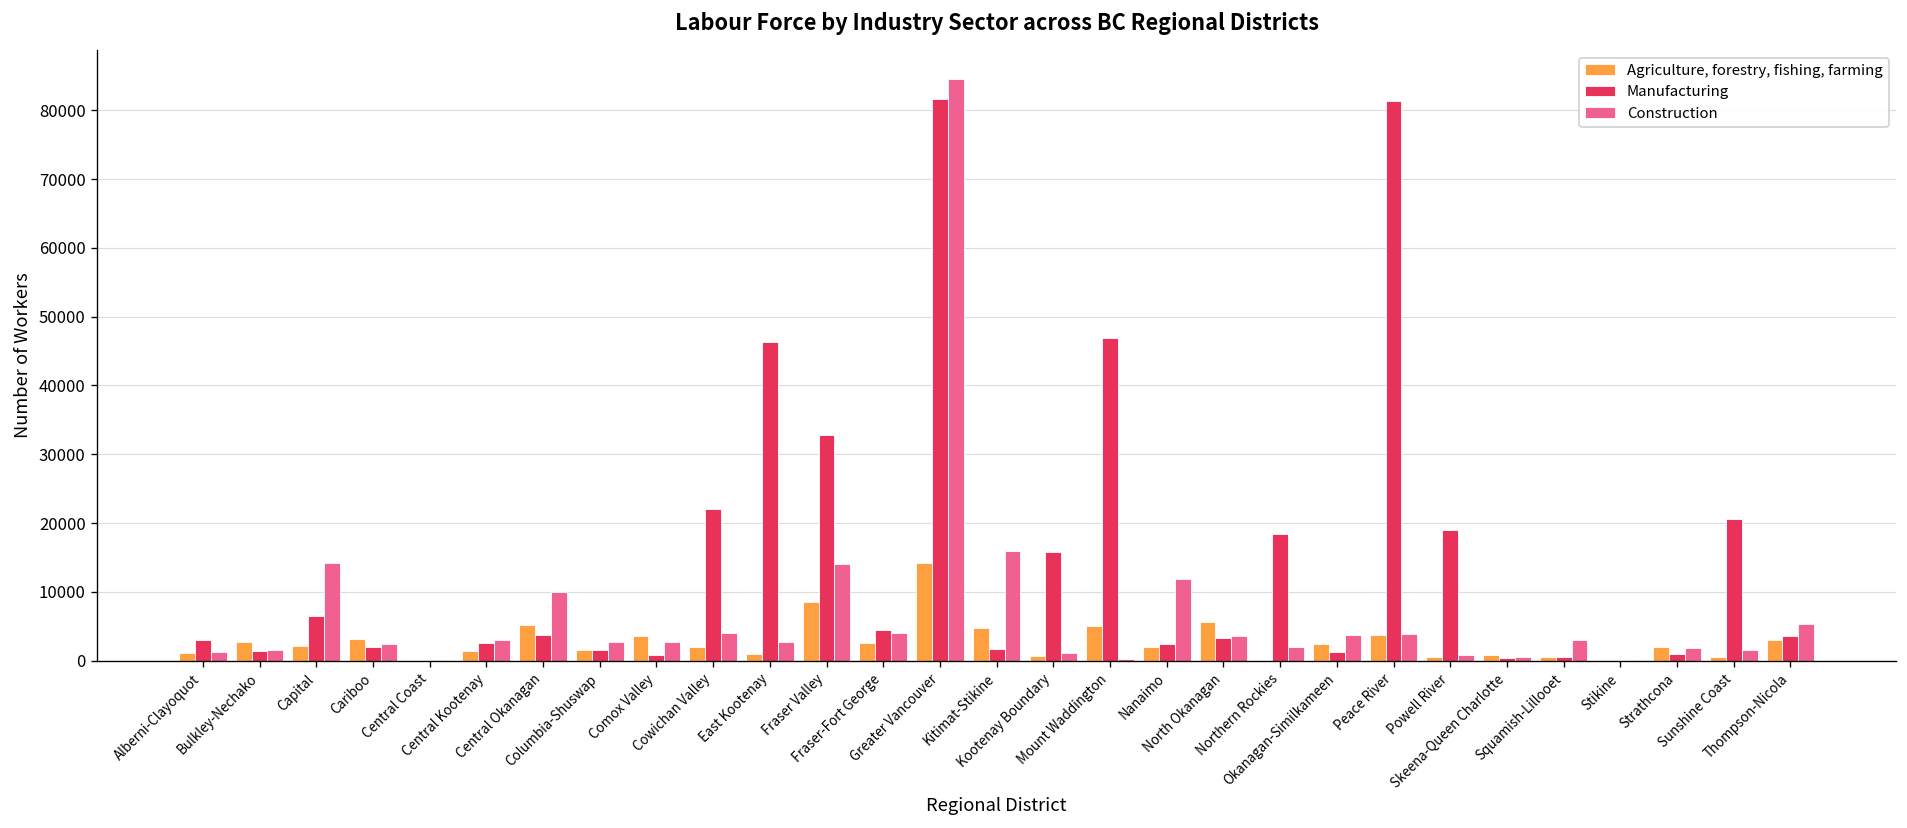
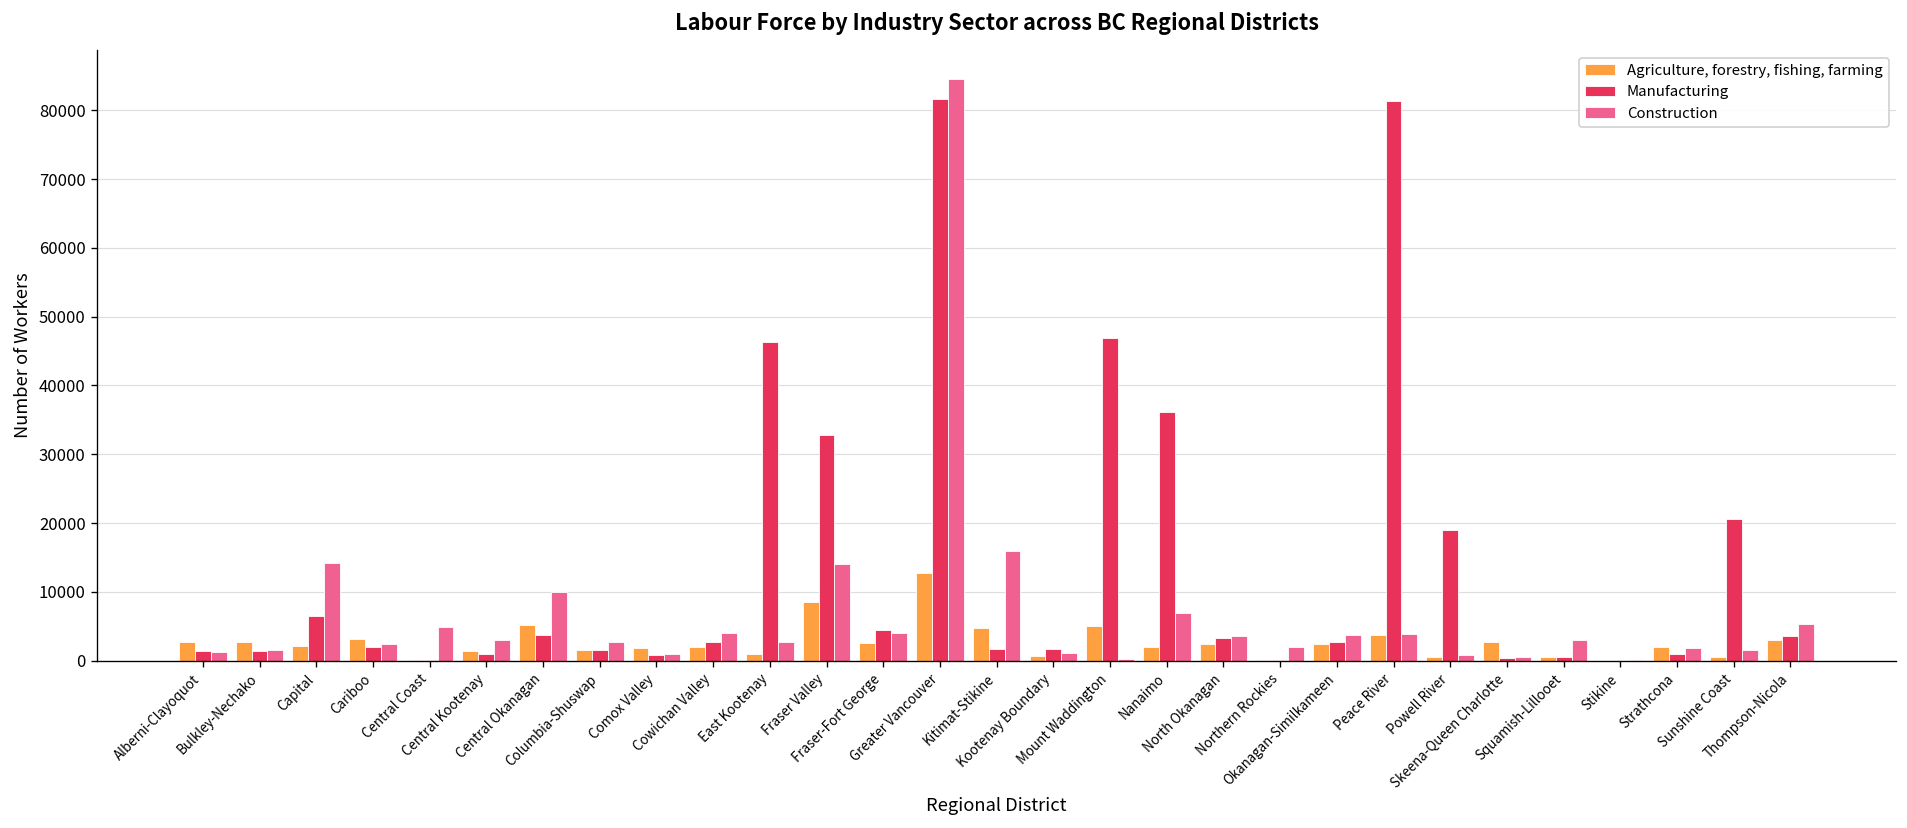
  {
    "Agriculture, forestry, fishing, farming": {
-     "Alberni-Clayoquot": 1000,
+     "Alberni-Clayoquot": 3000,
      "Bulkley-Nechako": 3000,
      "Capital": 2000,
      "Cariboo": 3000,
      "Central Kootenay": 1000,
      "Central Okanagan": 5000,
      "Columbia-Shuswap": 2000,
-     "Comox Valley": 4000,
+     "Comox Valley": 2000,
      "Cowichan Valley": 2000,
      "East Kootenay": 1000,
      "Fraser Valley": 8000,
      "Fraser-Fort George": 3000,
-     "Greater Vancouver": 14000,
+     "Greater Vancouver": 13000,
      "Kitimat-Stikine": 5000,
      "Kootenay Boundary": 1000,
      "Mount Waddington": 5000,
      "Nanaimo": 2000,
-     "North Okanagan": 6000,
+     "North Okanagan": 2000,
      "Okanagan-Similkameen": 2000,
      "Peace River": 4000,
      "Powell River": 1000,
-     "Skeena-Queen Charlotte": 1000,
+     "Skeena-Queen Charlotte": 3000,
      "Squamish-Lillooet": 1000,
      "Strathcona": 2000,
      "Sunshine Coast": 0,
      "Thompson-Nicola": 3000
    },
    "Manufacturing": {
-     "Alberni-Clayoquot": 3000,
+     "Alberni-Clayoquot": 1000,
      "Bulkley-Nechako": 1000,
      "Capital": 6000,
      "Cariboo": 2000,
-     "Central Kootenay": 3000,
+     "Central Kootenay": 1000,
      "Central Okanagan": 4000,
      "Columbia-Shuswap": 2000,
      "Comox Valley": 1000,
-     "Cowichan Valley": 22000,
+     "Cowichan Valley": 3000,
      "East Kootenay": 46000,
      "Fraser Valley": 33000,
      "Fraser-Fort George": 4000,
      "Greater Vancouver": 82000,
      "Kitimat-Stikine": 2000,
-     "Kootenay Boundary": 16000,
+     "Kootenay Boundary": 2000,
      "Mount Waddington": 47000,
-     "Nanaimo": 2000,
+     "Nanaimo": 36000,
      "North Okanagan": 3000,
-     "Northern Rockies": 18000,
-     "Okanagan-Similkameen": 1000,
+     "Northern Rockies": 0,
+     "Okanagan-Similkameen": 3000,
      "Peace River": 81000,
      "Powell River": 19000,
      "Squamish-Lillooet": 0,
      "Stikine": 0,
      "Strathcona": 1000,
      "Sunshine Coast": 21000,
      "Thompson-Nicola": 4000
    },
    "Construction": {
      "Alberni-Clayoquot": 1000,
      "Bulkley-Nechako": 2000,
      "Capital": 14000,
      "Cariboo": 2000,
-     "Central Coast": 0,
+     "Central Coast": 5000,
      "Central Kootenay": 3000,
      "Central Okanagan": 10000,
      "Columbia-Shuswap": 3000,
-     "Comox Valley": 3000,
+     "Comox Valley": 1000,
      "Cowichan Valley": 4000,
      "East Kootenay": 3000,
      "Fraser Valley": 14000,
      "Fraser-Fort George": 4000,
      "Greater Vancouver": 85000,
      "Kitimat-Stikine": 16000,
      "Kootenay Boundary": 1000,
-     "Nanaimo": 12000,
+     "Nanaimo": 7000,
      "North Okanagan": 4000,
      "Northern Rockies": 2000,
      "Okanagan-Similkameen": 4000,
      "Peace River": 4000,
      "Powell River": 1000,
      "Skeena-Queen Charlotte": 1000,
      "Squamish-Lillooet": 3000,
      "Strathcona": 2000,
      "Sunshine Coast": 2000,
      "Thompson-Nicola": 5000
    }
  }
